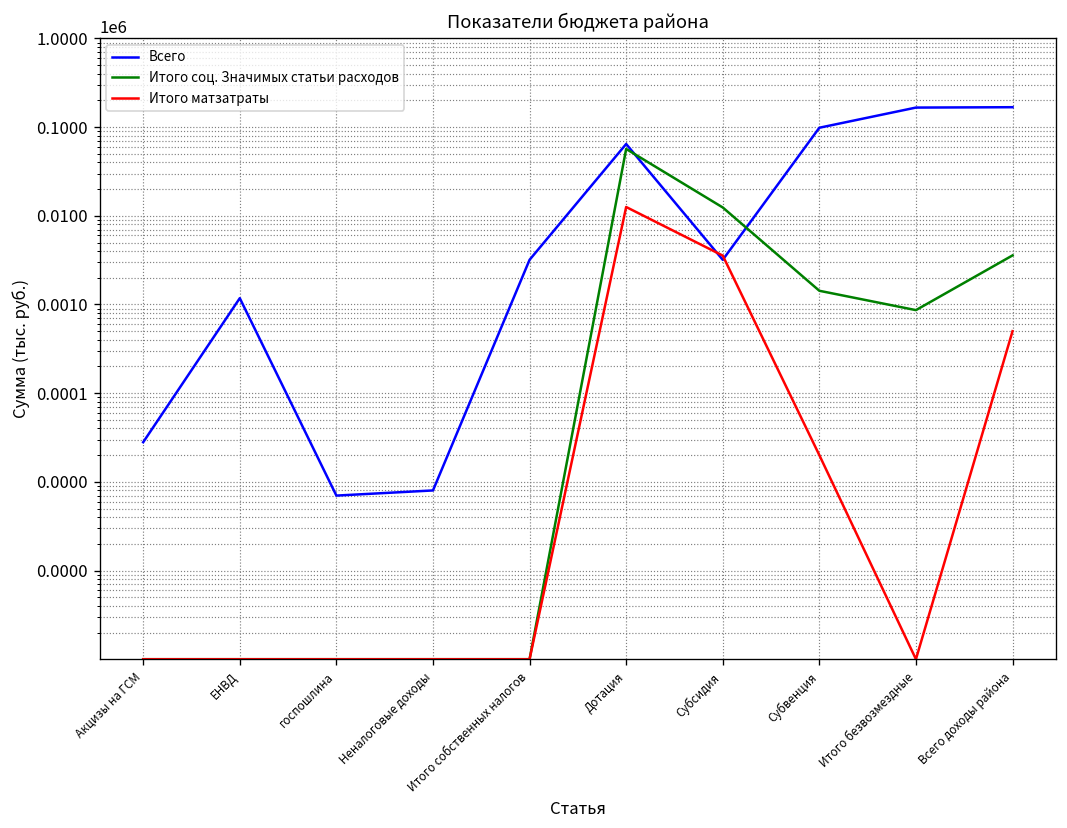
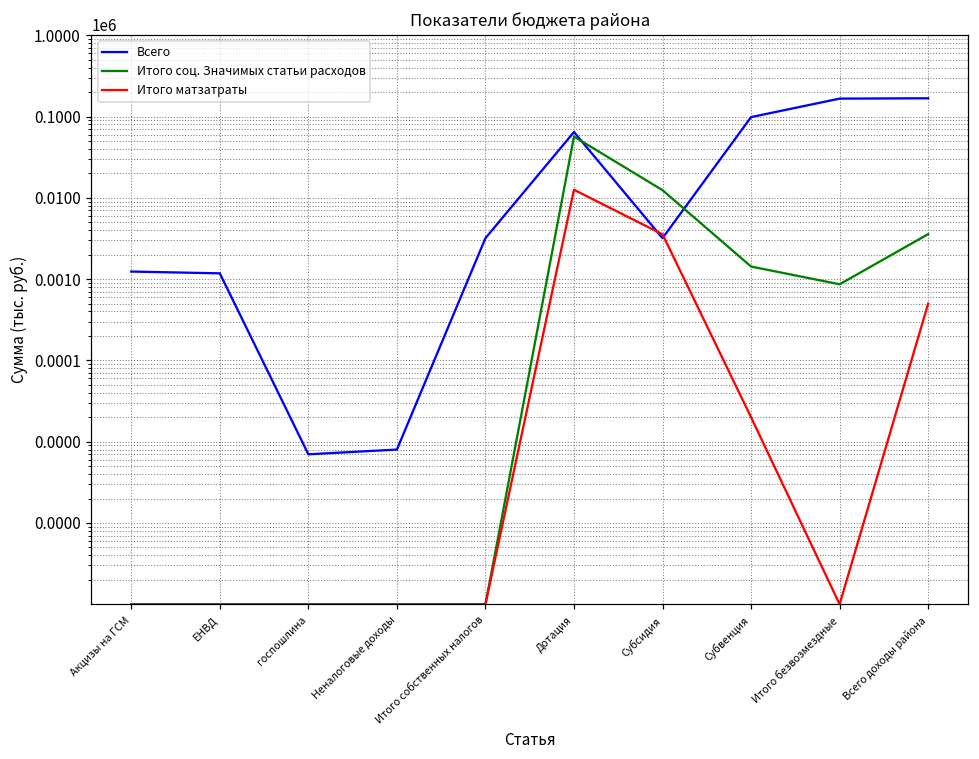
  {
    "Всего": {
-     "Акцизы на ГСМ": 28,
+     "Акцизы на ГСМ": 1200,
      "ЕНВД": 1200,
      "госпошлина": 7,
      "Неналоговые доходы": 8,
      "Итого собственных налогов": 3200,
      "Дотация": 60000,
      "Субсидия": 3200,
      "Субвенция": 100000,
      "Итого безвозмездные": 170000,
      "Всего доходы района": 170000
    },
    "Итого соц. Значимых статьи расходов": {
      "Дотация": 60000,
      "Субсидия": 12000,
      "Субвенция": 1400,
      "Итого безвозмездные": 900,
      "Всего доходы района": 4000
    },
    "Итого матзатраты": {
      "Дотация": 13000,
      "Субсидия": 4000,
      "Субвенция": 20,
      "Итого безвозмездные": 0.10,
      "Всего доходы района": 500
    }
  }
